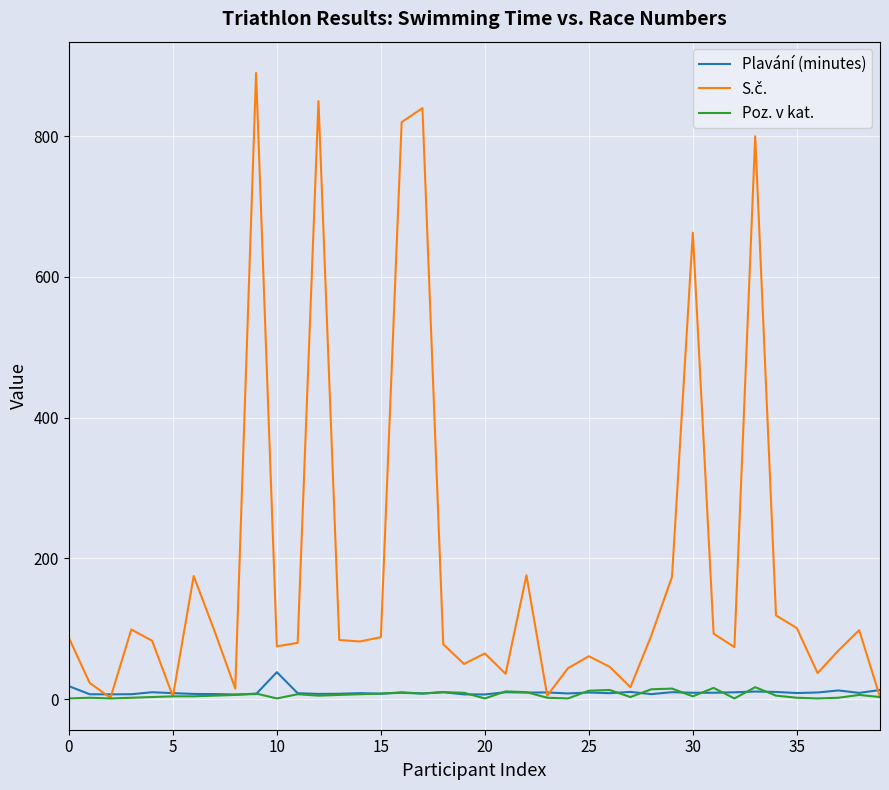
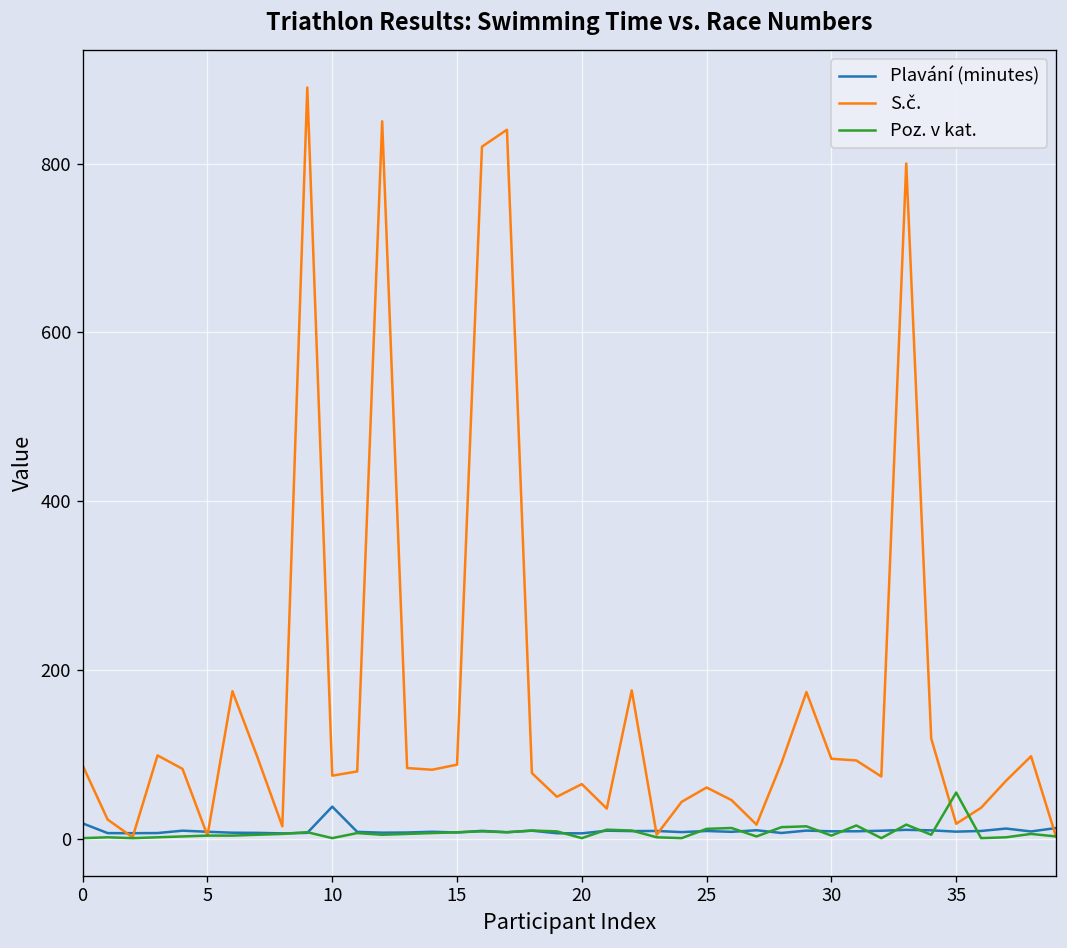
  {
    "Plavání (minutes)": {
      "0": 20,
      "10": 40,
      "20": 10,
      "30": 10,
      "35": 10
    },
    "S.č.": {
      "0": 90,
      "10": 80,
      "20": 70,
      "25": 60,
-     "30": 660,
-     "35": 100
+     "30": 100,
+     "35": 20
    },
    "Poz. v kat.": {
      "0": 0,
      "10": 0,
      "20": 0,
      "30": 0,
-     "35": 0
+     "35": 60
    }
  }
